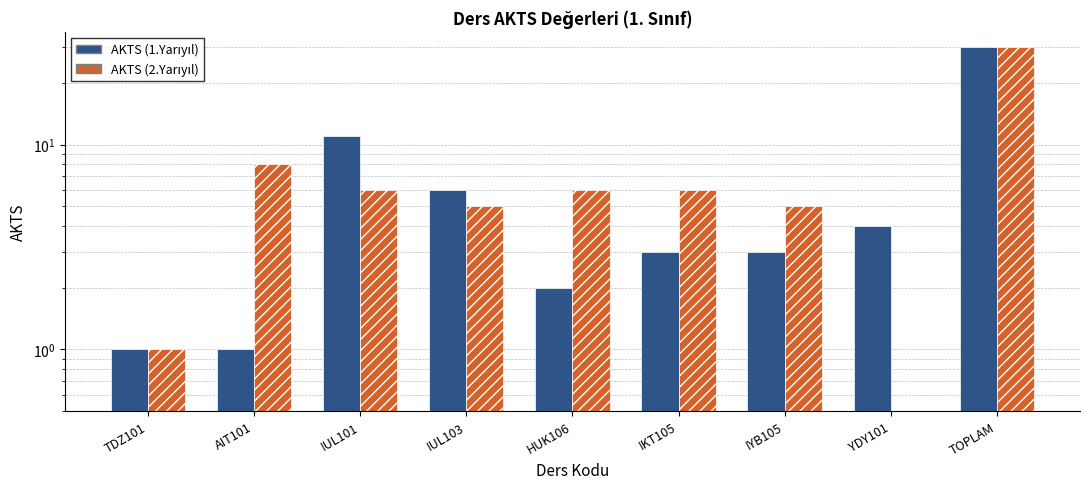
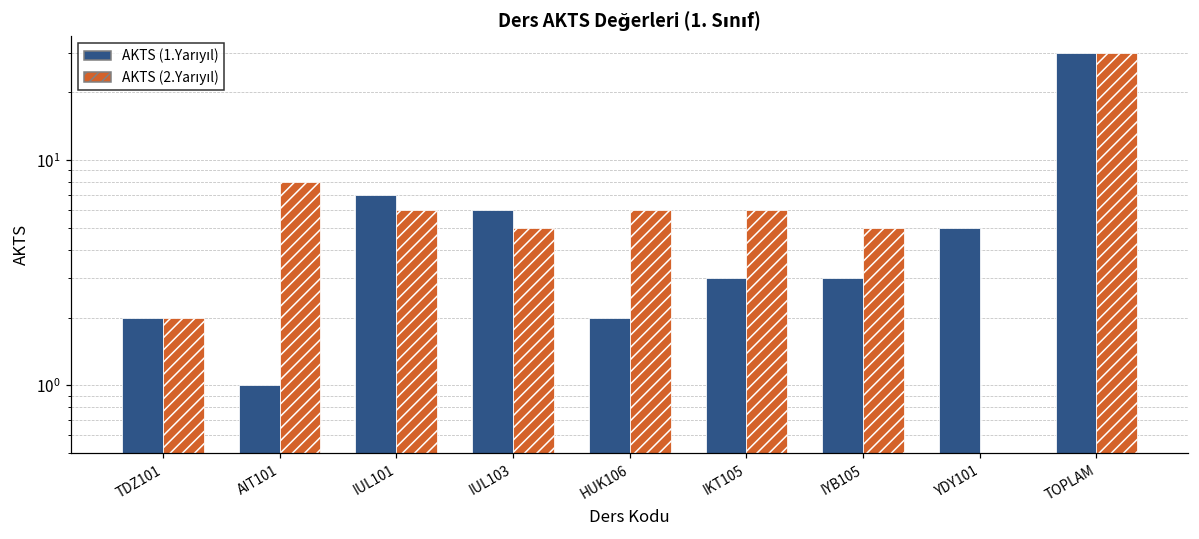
  {
    "AKTS (1.Yarıyıl)": {
-     "TDZ101": 1,
+     "TDZ101": 2,
      "AIT101": 1,
-     "IUL101": 11,
+     "IUL101": 7,
      "IUL103": 6,
      "HUK106": 2,
      "IKT105": 3,
      "IYB105": 3,
-     "YDY101": 4,
+     "YDY101": 5,
      "TOPLAM": 30
    },
    "AKTS (2.Yarıyıl)": {
-     "TDZ101": 1,
+     "TDZ101": 2,
      "AIT101": 8,
      "IUL101": 6,
      "IUL103": 5,
      "HUK106": 6,
      "IKT105": 6,
      "IYB105": 5,
      "TOPLAM": 30
    }
  }
